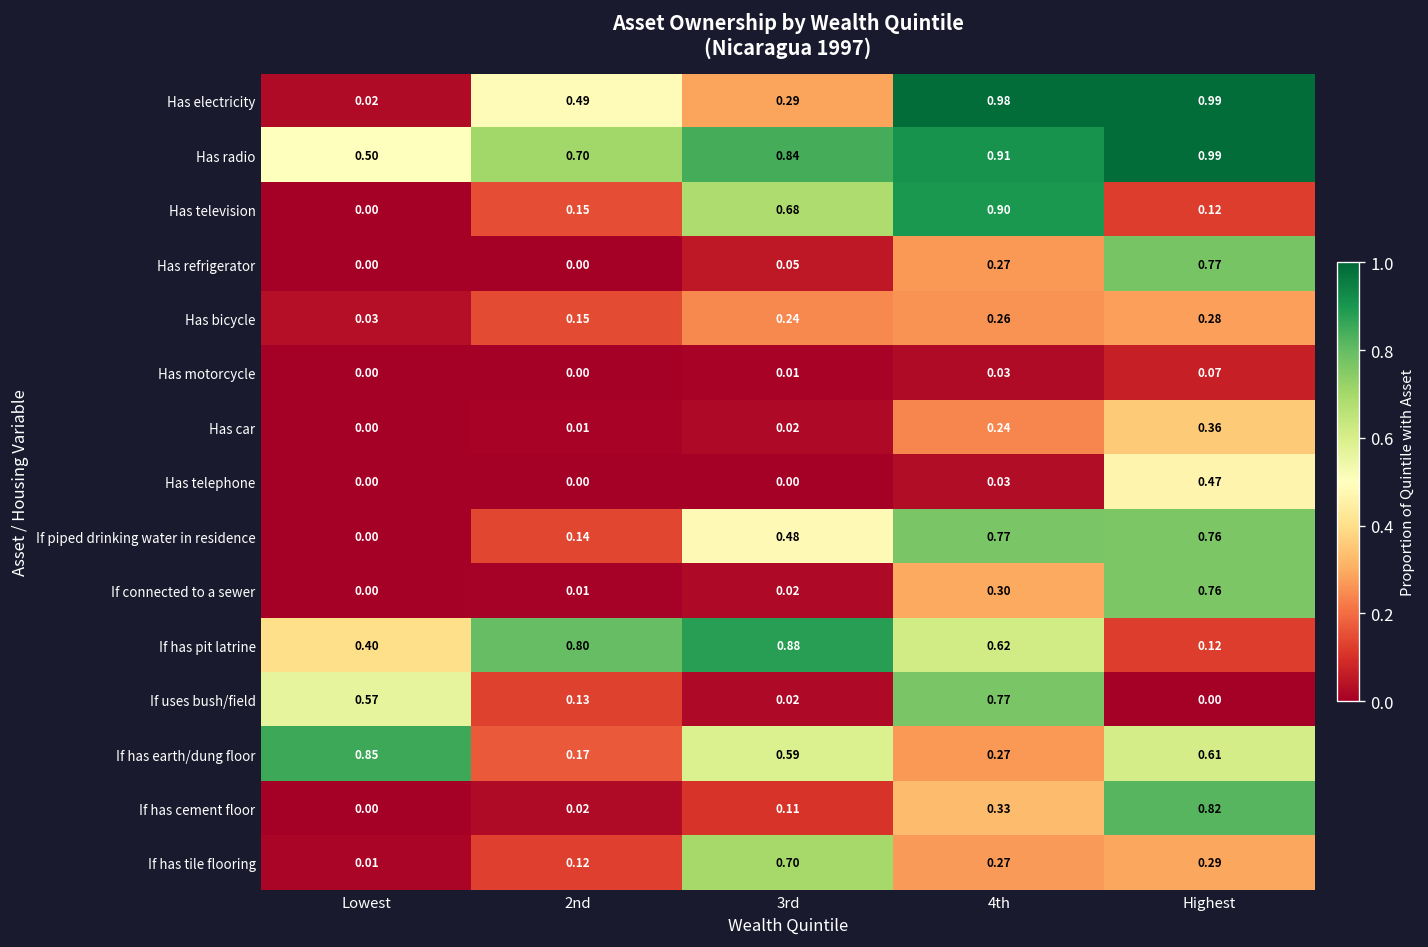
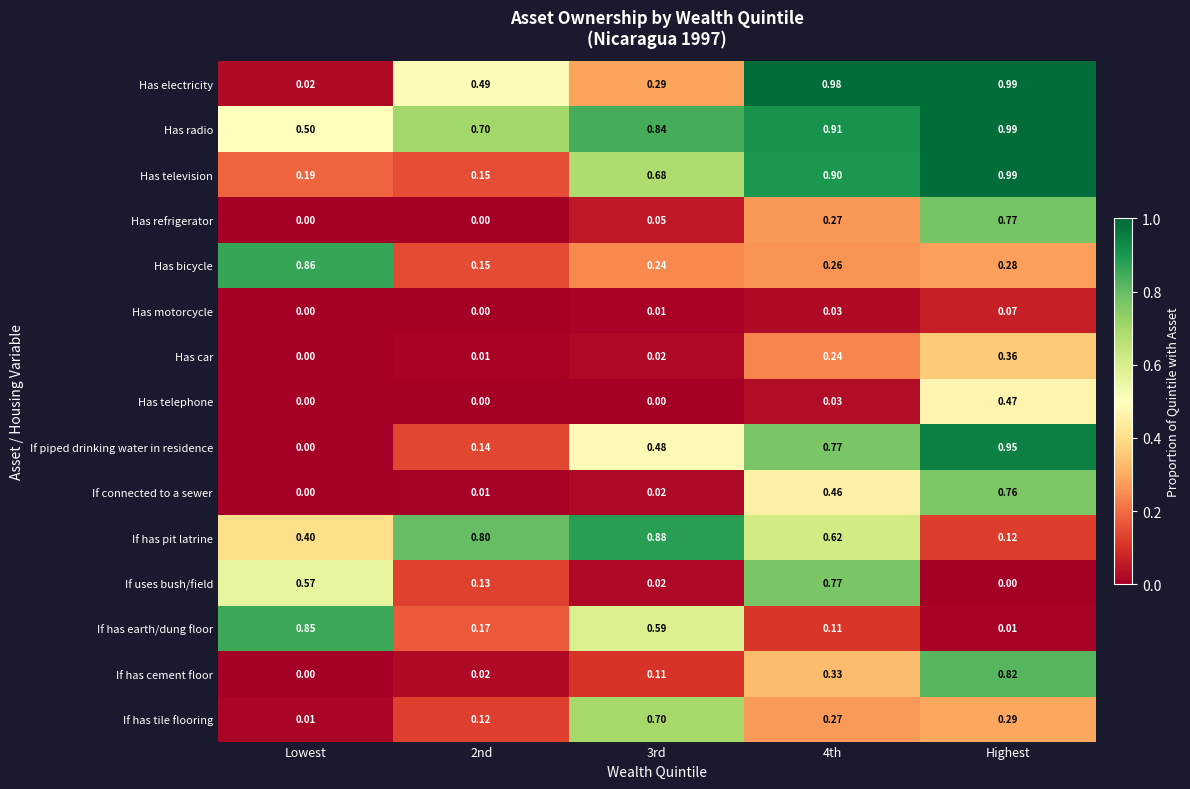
  {
    "Has electricity": {
      "Lowest": 0.02,
      "2nd": 0.49,
      "3rd": 0.29,
      "4th": 0.98,
      "Highest": 0.99
    },
    "Has radio": {
      "Lowest": 0.50,
      "2nd": 0.70,
      "3rd": 0.84,
      "4th": 0.91,
      "Highest": 0.99
    },
    "Has television": {
-     "Lowest": 0.00,
+     "Lowest": 0.19,
      "2nd": 0.15,
      "3rd": 0.68,
      "4th": 0.90,
-     "Highest": 0.12
+     "Highest": 0.99
    },
    "Has refrigerator": {
      "Lowest": 0.00,
      "2nd": 0.00,
      "3rd": 0.05,
      "4th": 0.27,
      "Highest": 0.77
    },
    "Has bicycle": {
-     "Lowest": 0.03,
+     "Lowest": 0.86,
      "2nd": 0.15,
      "3rd": 0.24,
      "4th": 0.26,
      "Highest": 0.28
    },
    "Has motorcycle": {
      "Lowest": 0.00,
      "2nd": 0.00,
      "3rd": 0.01,
      "4th": 0.03,
      "Highest": 0.07
    },
    "Has car": {
      "Lowest": 0.00,
      "2nd": 0.01,
      "3rd": 0.02,
      "4th": 0.24,
      "Highest": 0.36
    },
    "Has telephone": {
      "Lowest": 0.00,
      "2nd": 0.00,
      "3rd": 0.00,
      "4th": 0.03,
      "Highest": 0.47
    },
    "If piped drinking water in residence": {
      "Lowest": 0.00,
      "2nd": 0.14,
      "3rd": 0.48,
      "4th": 0.77,
-     "Highest": 0.76
+     "Highest": 0.95
    },
    "If connected to a sewer": {
      "Lowest": 0.00,
      "2nd": 0.01,
      "3rd": 0.02,
-     "4th": 0.30,
+     "4th": 0.46,
      "Highest": 0.76
    },
    "If has pit latrine": {
      "Lowest": 0.40,
      "2nd": 0.80,
      "3rd": 0.88,
      "4th": 0.62,
      "Highest": 0.12
    },
    "If uses bush/field": {
      "Lowest": 0.57,
      "2nd": 0.13,
      "3rd": 0.02,
      "4th": 0.77,
      "Highest": 0.00
    },
    "If has earth/dung floor": {
      "Lowest": 0.85,
      "2nd": 0.17,
      "3rd": 0.59,
-     "4th": 0.27,
-     "Highest": 0.61
+     "4th": 0.11,
+     "Highest": 0.01
    },
    "If has cement floor": {
      "Lowest": 0.00,
      "2nd": 0.02,
      "3rd": 0.11,
      "4th": 0.33,
      "Highest": 0.82
    },
    "If has tile flooring": {
      "Lowest": 0.01,
      "2nd": 0.12,
      "3rd": 0.70,
      "4th": 0.27,
      "Highest": 0.29
    }
  }
